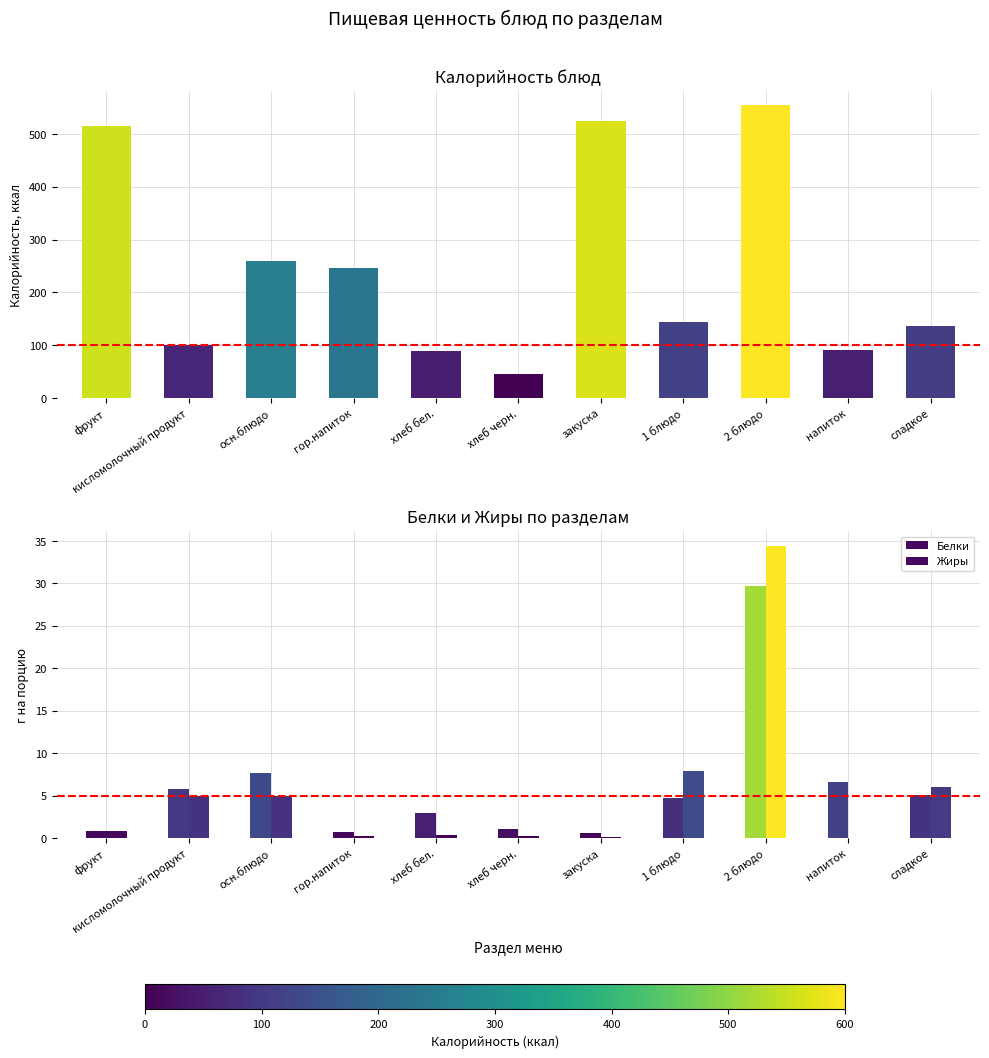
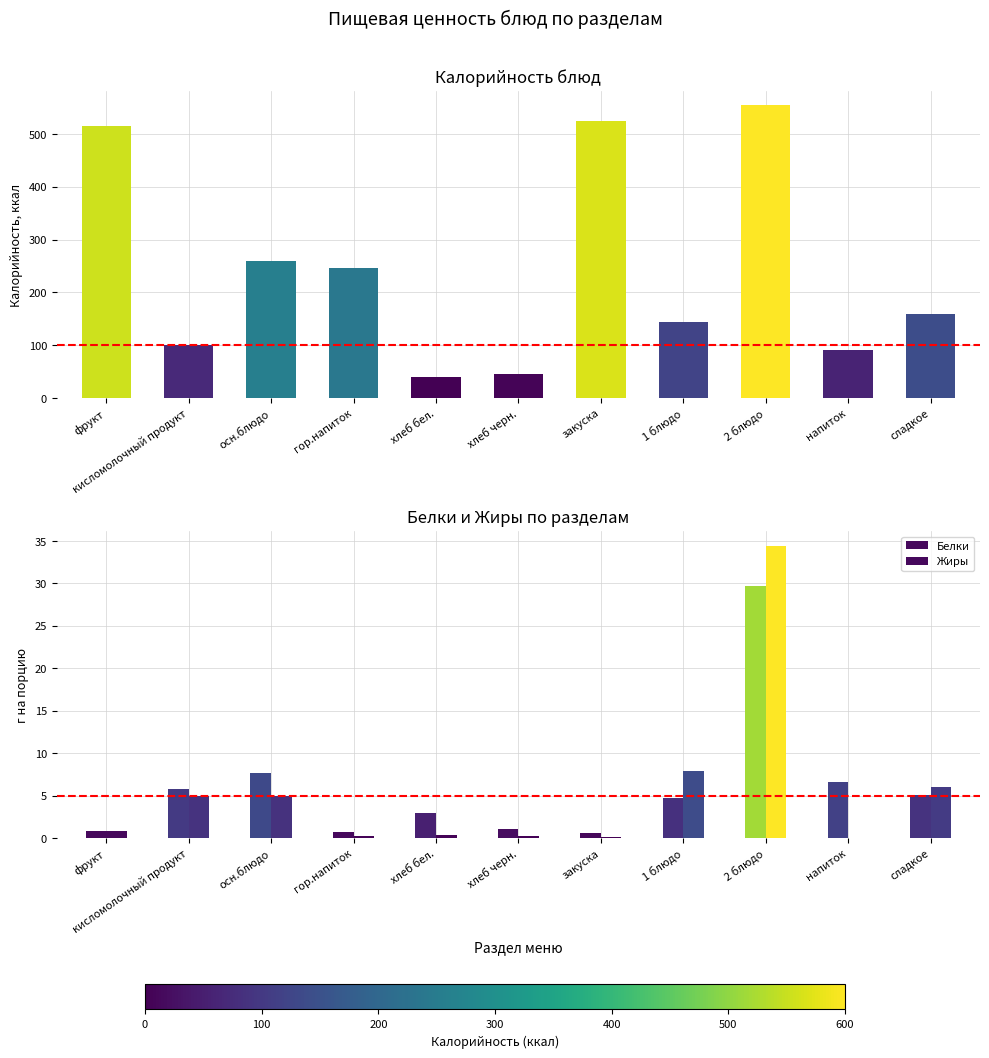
  {
    "Калорийность блюд": {
      "фрукт": 520,
      "кисломолочный продукт": 100,
      "осн.блюдо": 260,
      "гор.напиток": 250,
-     "хлеб бел.": 90,
+     "хлеб бел.": 40,
      "хлеб черн.": 50,
      "закуска": 520,
      "1 блюдо": 140,
      "2 блюдо": 550,
      "напиток": 90,
-     "сладкое": 140
+     "сладкое": 160
    }
  }
